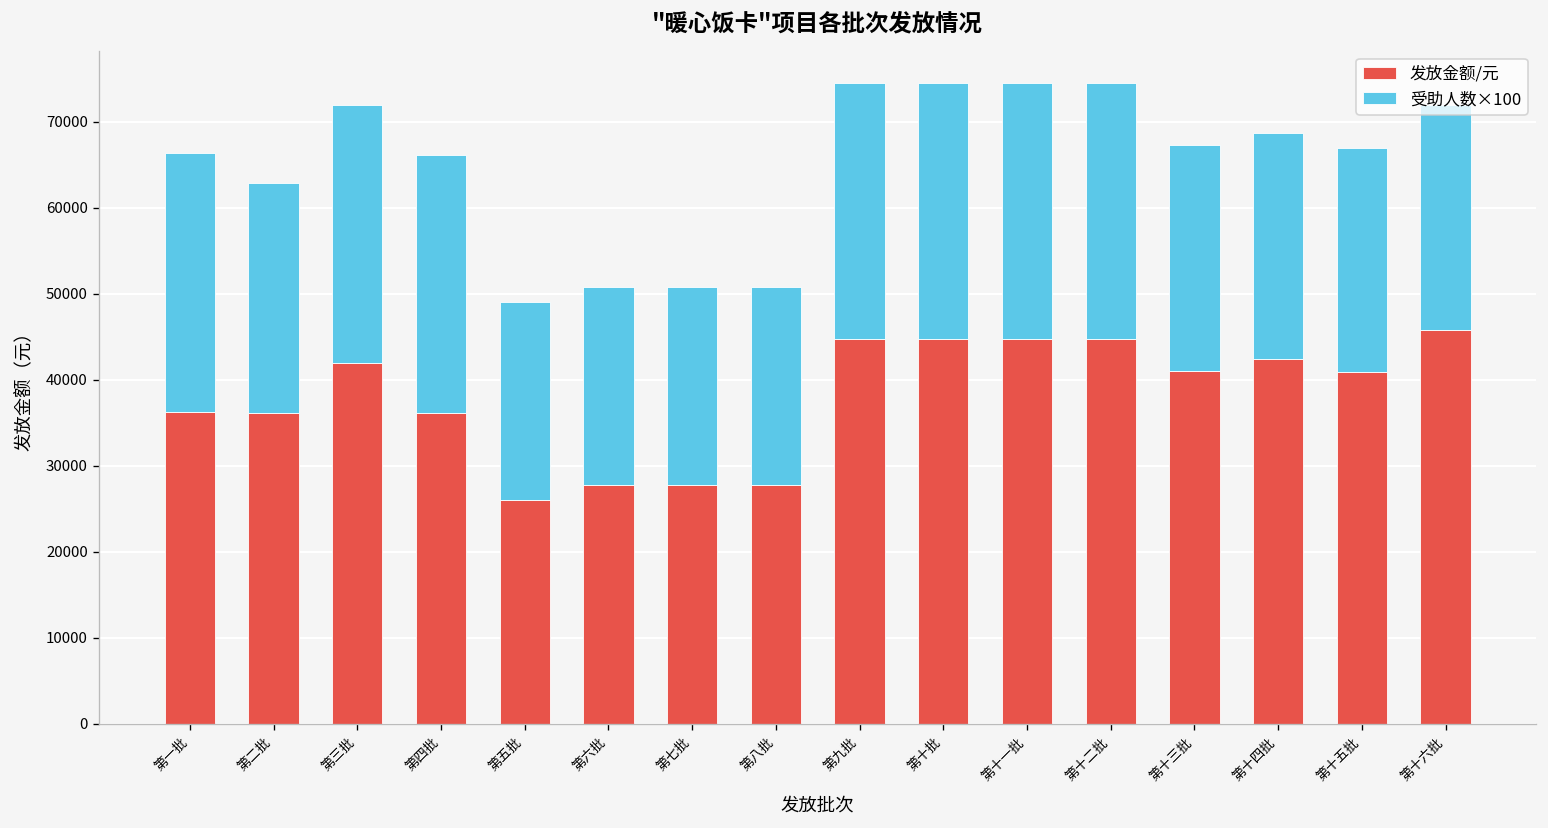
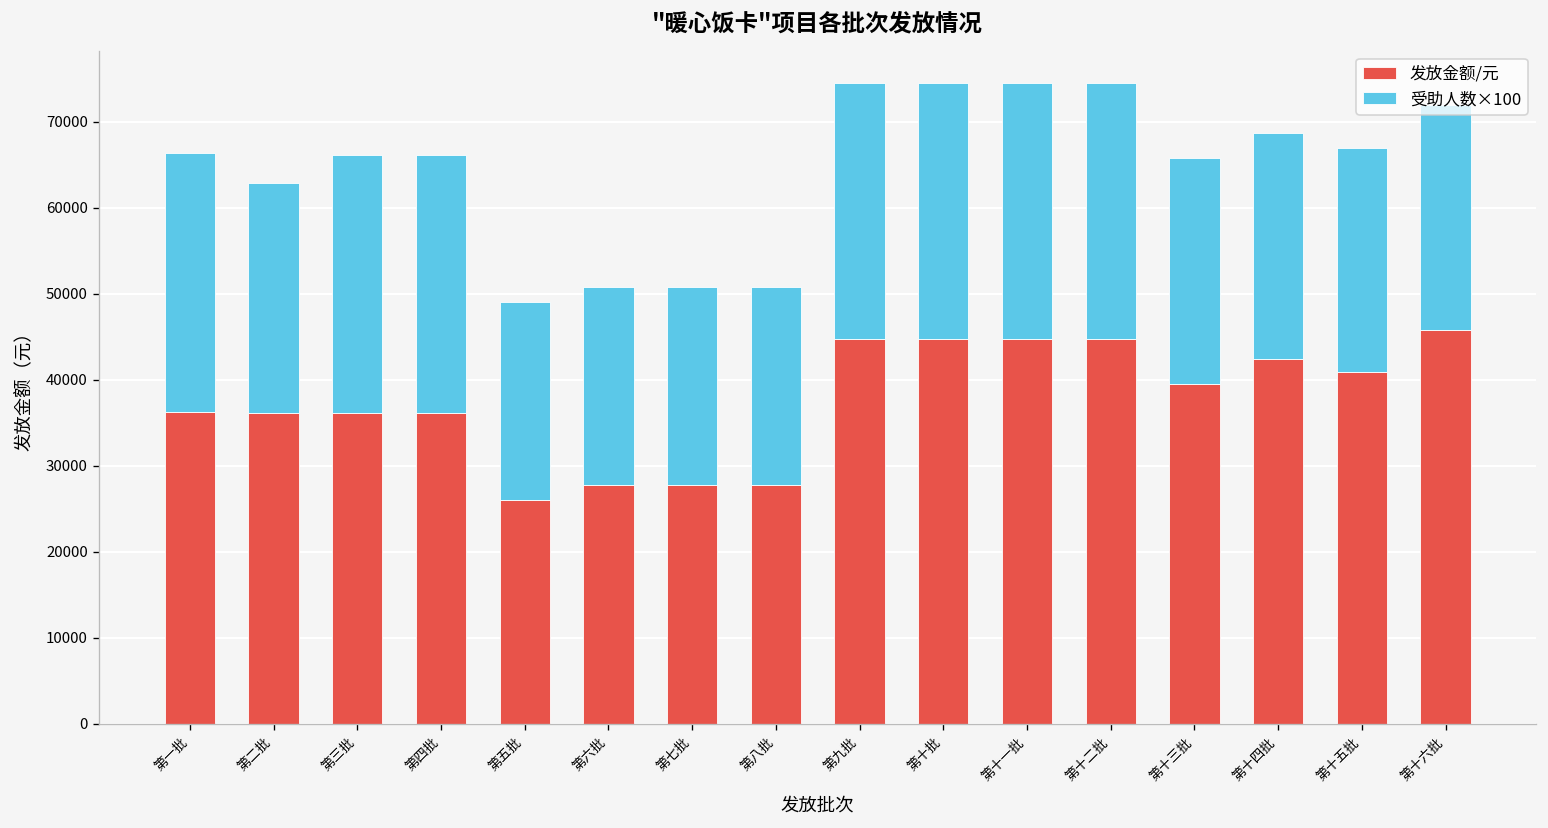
  {
    "发放金额/元": {
      "第一批": 36000,
      "第二批": 36000,
-     "第三批": 42000,
+     "第三批": 36000,
      "第四批": 36000,
      "第五批": 26000,
      "第六批": 28000,
      "第七批": 28000,
      "第八批": 28000,
      "第九批": 45000,
      "第十批": 45000,
      "第十一批": 45000,
      "第十二批": 45000,
-     "第十三批": 41000,
+     "第十三批": 39000,
      "第十四批": 42000,
      "第十五批": 41000,
      "第十六批": 46000
    },
    "受助人数×100": {
      "第一批": 30000,
      "第二批": 27000,
      "第三批": 30000,
      "第四批": 30000,
      "第五批": 23000,
      "第六批": 23000,
      "第七批": 23000,
      "第八批": 23000,
      "第九批": 30000,
      "第十批": 30000,
      "第十一批": 30000,
      "第十二批": 30000,
      "第十三批": 26000,
      "第十四批": 26000,
      "第十五批": 26000
    }
  }
